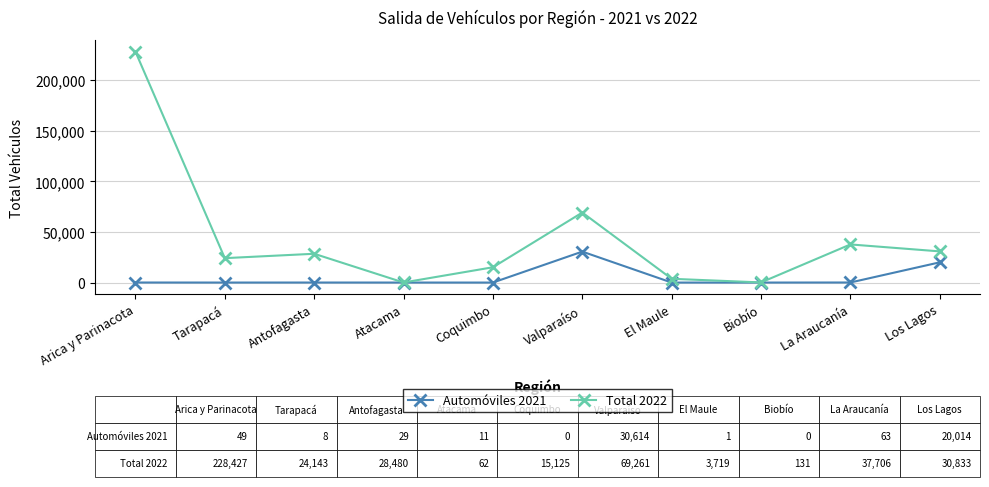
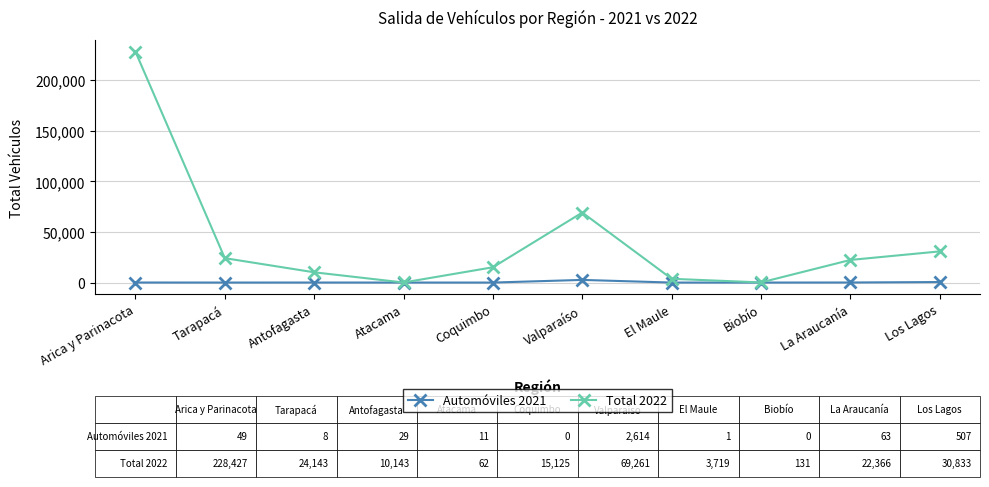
  {
    "Automóviles 2021": {
-     "Valparaíso": "30,614",
-     "Los Lagos": "20,014"
+     "Valparaíso": "2,614",
+     "Los Lagos": "507"
    },
    "Total 2022": {
-     "Antofagasta": "28,480",
-     "La Araucanía": "37,706"
+     "Antofagasta": "10,143",
+     "La Araucanía": "22,366"
    }
  }
